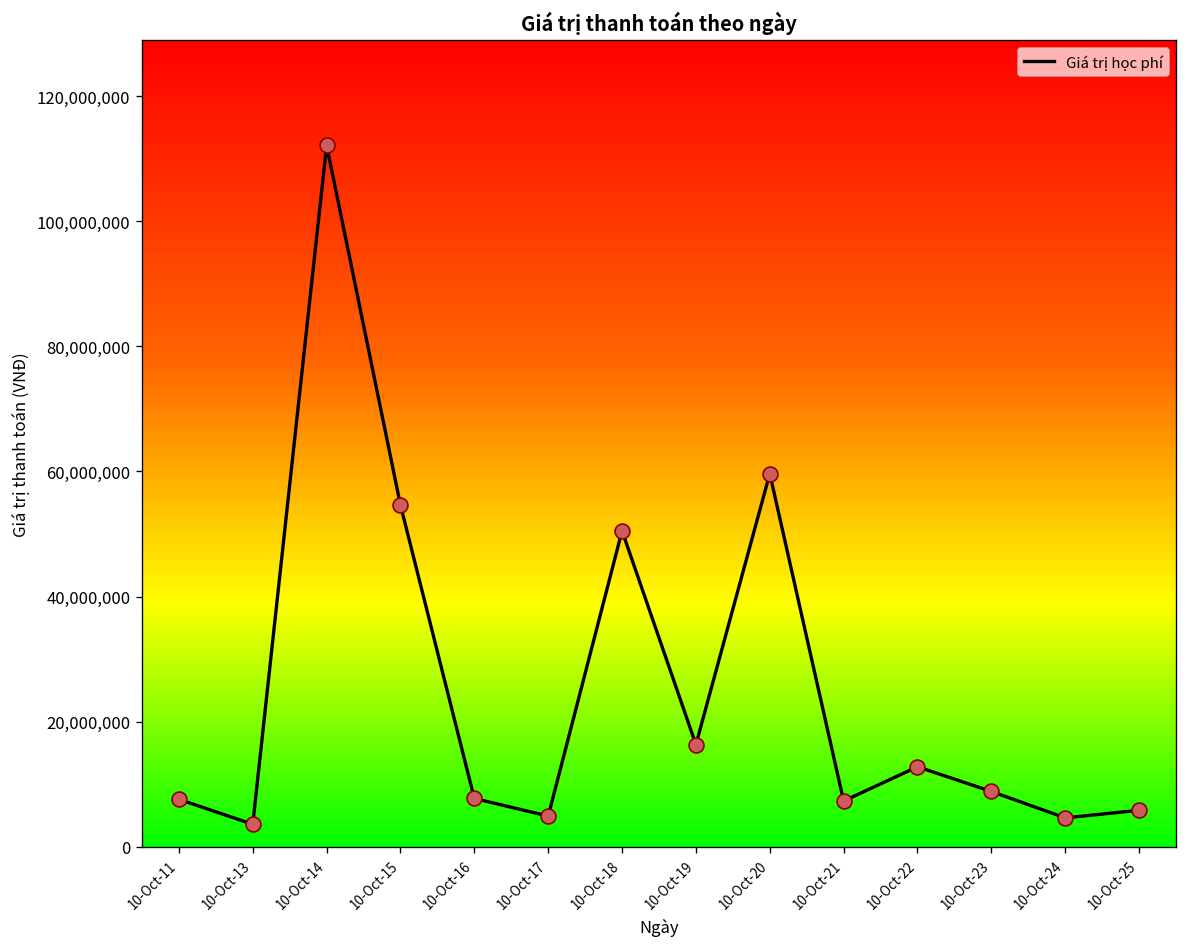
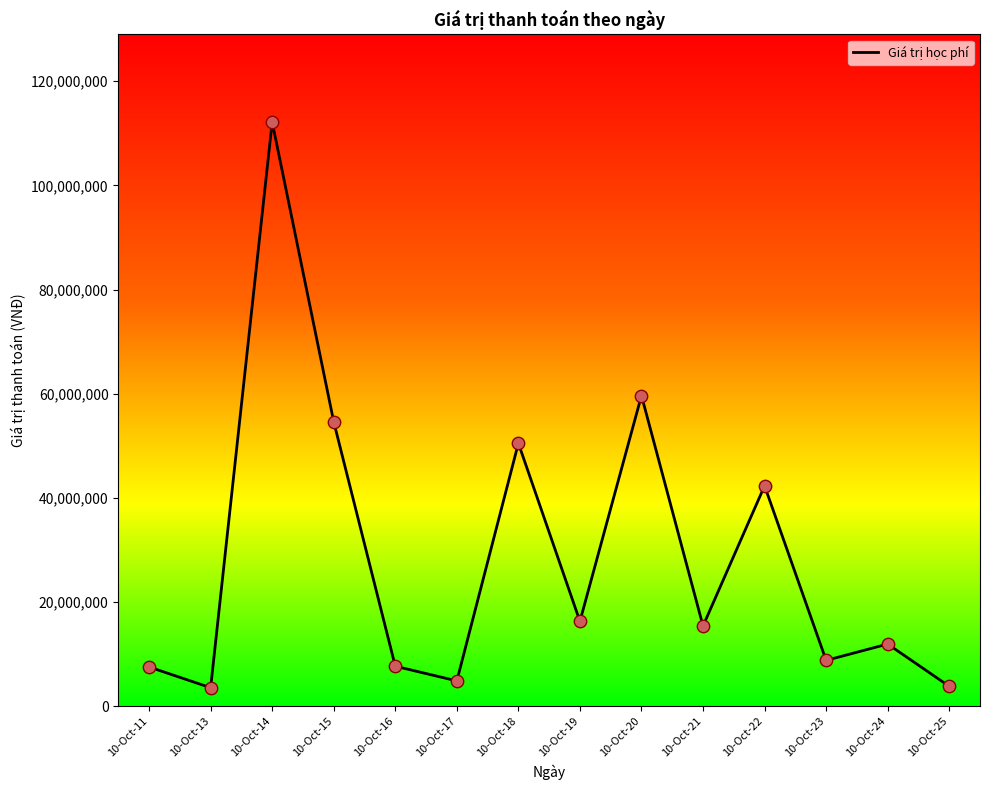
  {
    "10-Oct-11": "8,000,000",
    "10-Oct-13": "4,000,000",
    "10-Oct-14": "112,000,000",
    "10-Oct-15": "55,000,000",
    "10-Oct-16": "8,000,000",
    "10-Oct-17": "5,000,000",
    "10-Oct-18": "50,000,000",
    "10-Oct-19": "16,000,000",
    "10-Oct-20": "60,000,000",
-   "10-Oct-21": "7,000,000",
-   "10-Oct-22": "13,000,000",
+   "10-Oct-21": "15,000,000",
+   "10-Oct-22": "42,000,000",
    "10-Oct-23": "9,000,000",
-   "10-Oct-24": "5,000,000",
-   "10-Oct-25": "6,000,000"
+   "10-Oct-24": "12,000,000",
+   "10-Oct-25": "4,000,000"
  }
